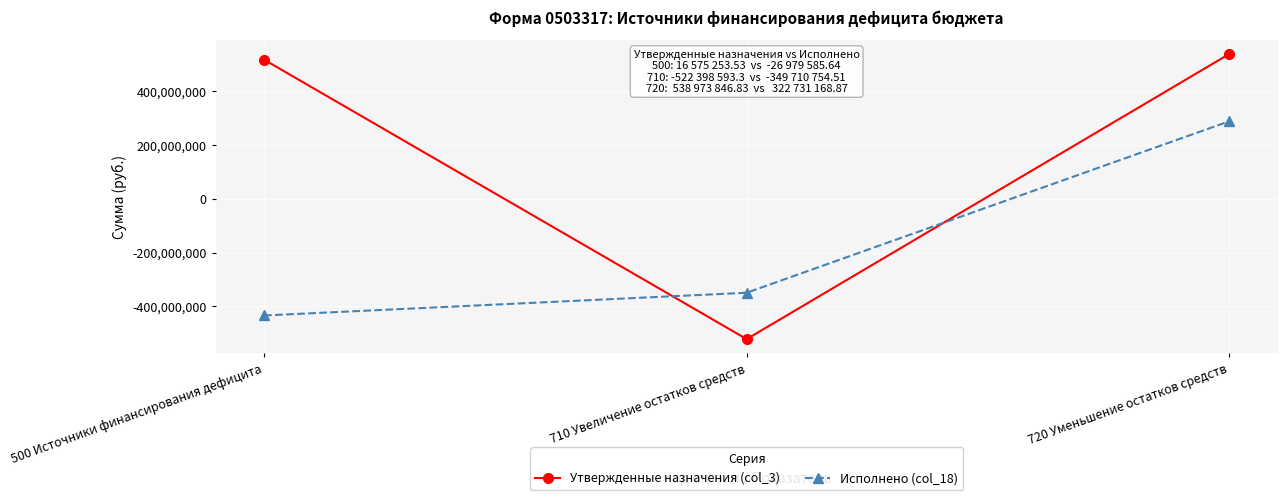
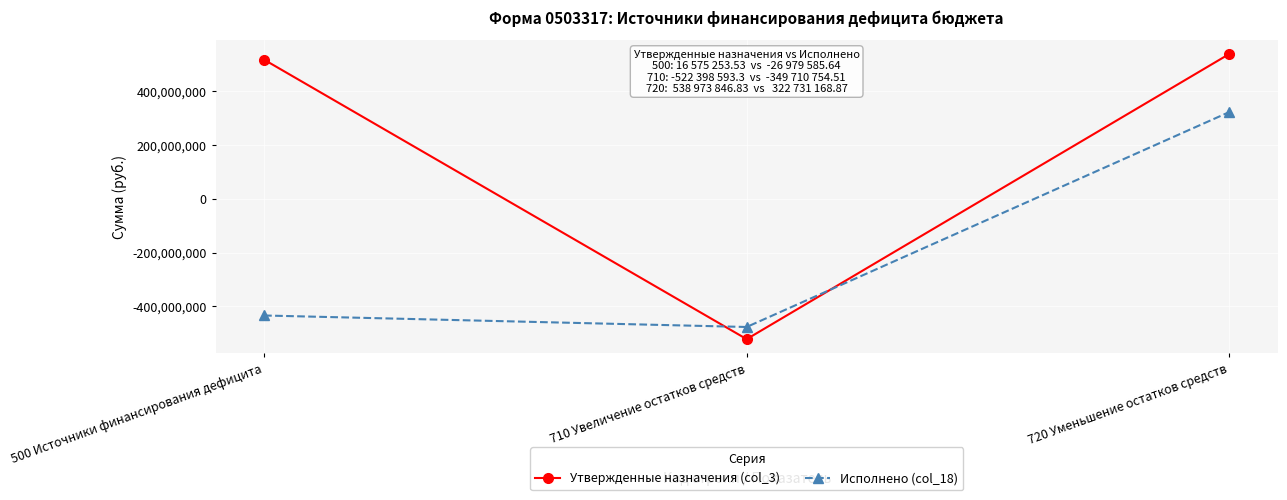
  {
    "Утвержденные назначения (col_3)": {
      "500 Источники финансирования дефицита": "520,000,000",
      "710 Увеличение остатков средств": "-520,000,000",
      "720 Уменьшение остатков средств": "540,000,000"
    },
    "Исполнено (col_18)": {
      "500 Источники финансирования дефицита": "-430,000,000",
-     "710 Увеличение остатков средств": "-350,000,000",
-     "720 Уменьшение остатков средств": "290,000,000"
+     "710 Увеличение остатков средств": "-480,000,000",
+     "720 Уменьшение остатков средств": "320,000,000"
    }
  }
